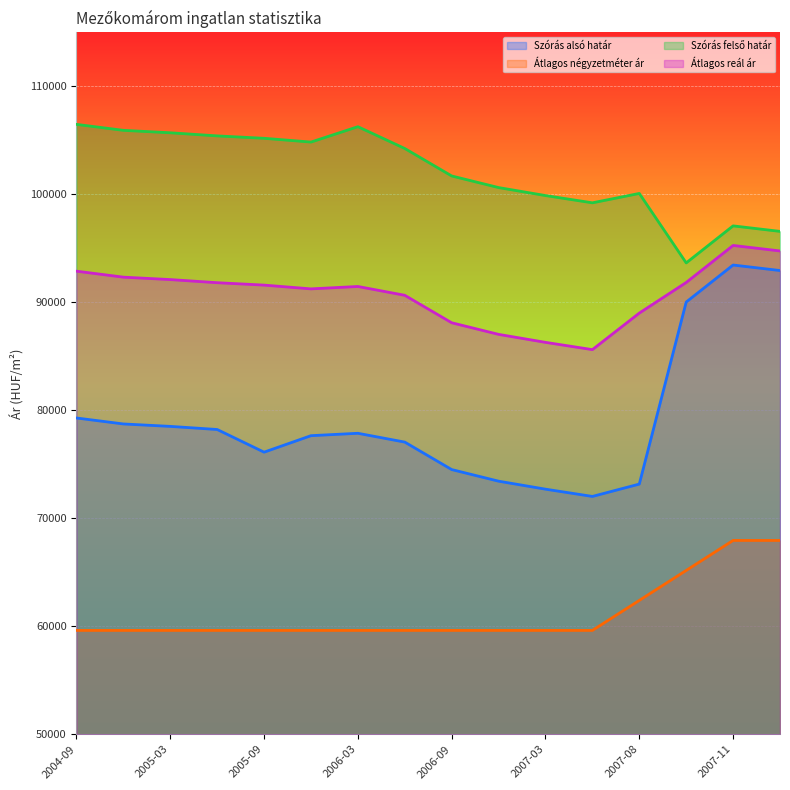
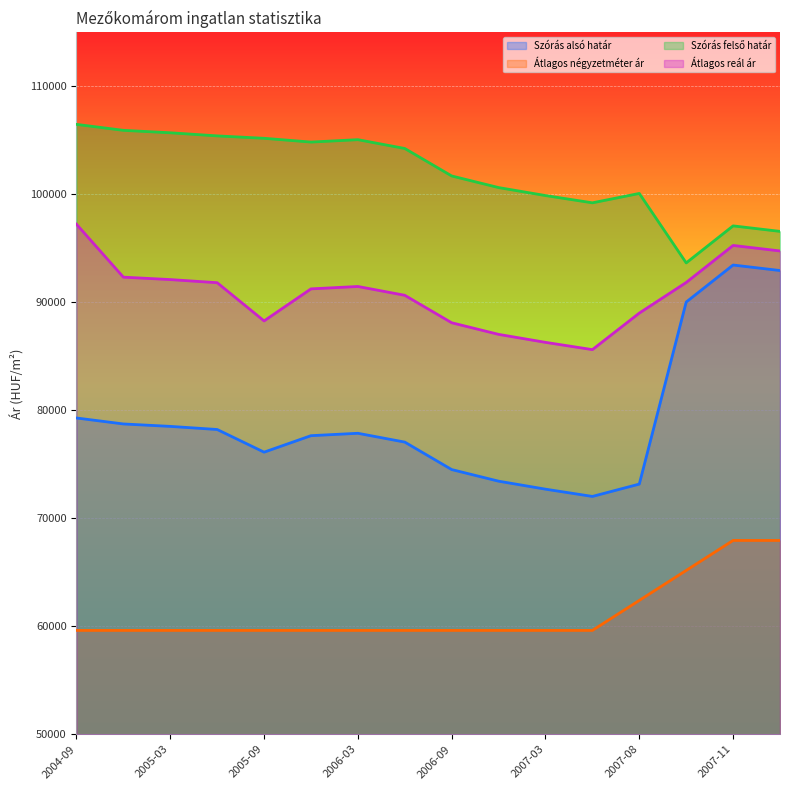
  {
    "Szórás alsó határ": {
      "2004-09": 79300,
      "2005-03": 78500,
      "2005-09": 76100,
      "2006-03": 77900,
      "2006-09": 74500,
      "2007-03": 72700,
      "2007-08": 73200,
      "2007-11": 93500
    },
    "Átlagos négyzetméter ár": {
      "2004-09": 59600,
      "2005-03": 59600,
      "2005-09": 59600,
      "2006-03": 59600,
      "2006-09": 59600,
      "2007-03": 59600,
      "2007-08": 62400,
      "2007-11": 67900
    },
    "Szórás felső határ": {
      "2004-09": 106500,
      "2005-03": 105700,
      "2005-09": 105200,
-     "2006-03": 106300,
+     "2006-03": 105100,
      "2006-09": 101700,
      "2007-03": 99900,
      "2007-08": 100100,
      "2007-11": 97100
    },
    "Átlagos reál ár": {
-     "2004-09": 92900,
+     "2004-09": 97200,
      "2005-03": 92100,
-     "2005-09": 91600,
+     "2005-09": 88300,
      "2006-03": 91500,
      "2006-09": 88100,
      "2007-03": 86300,
      "2007-08": 89000,
      "2007-11": 95300
    }
  }
